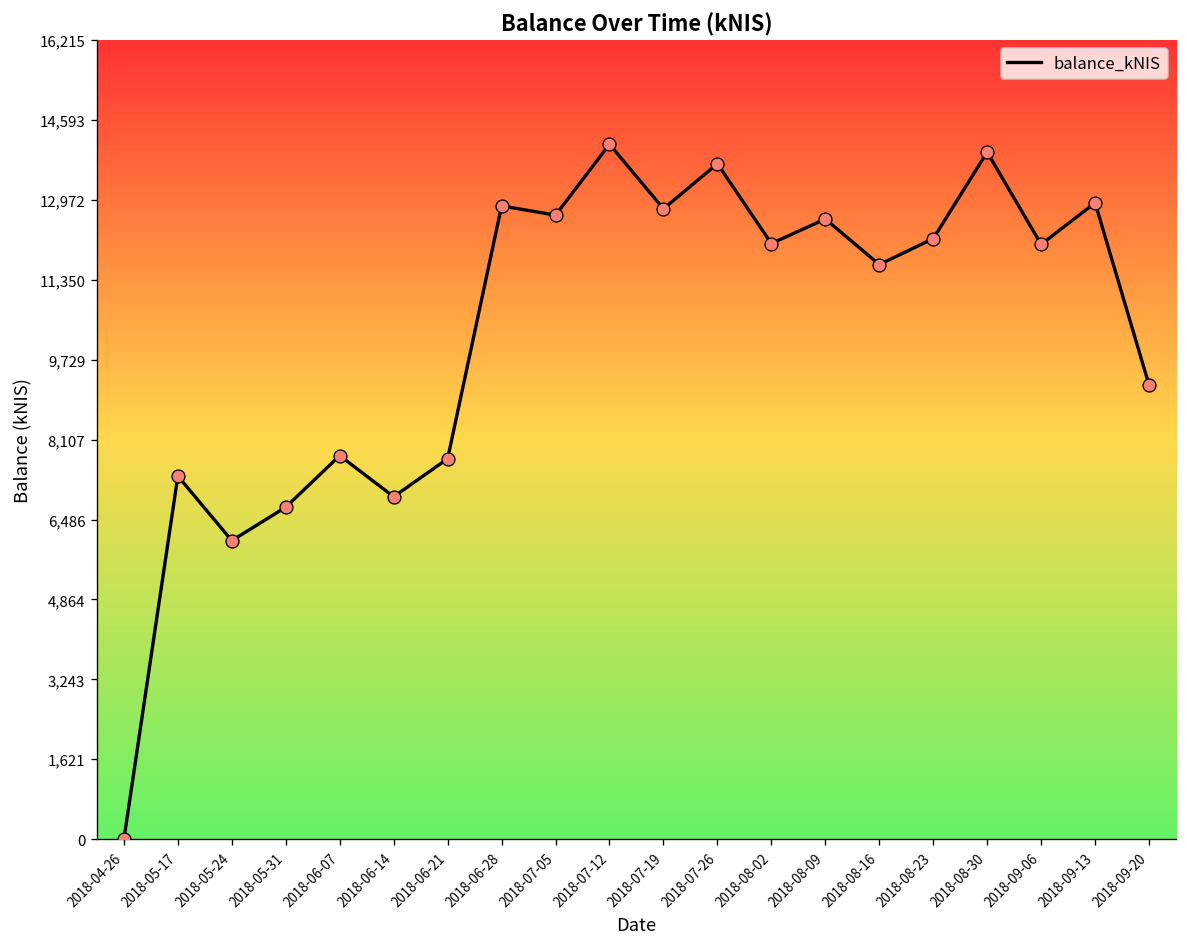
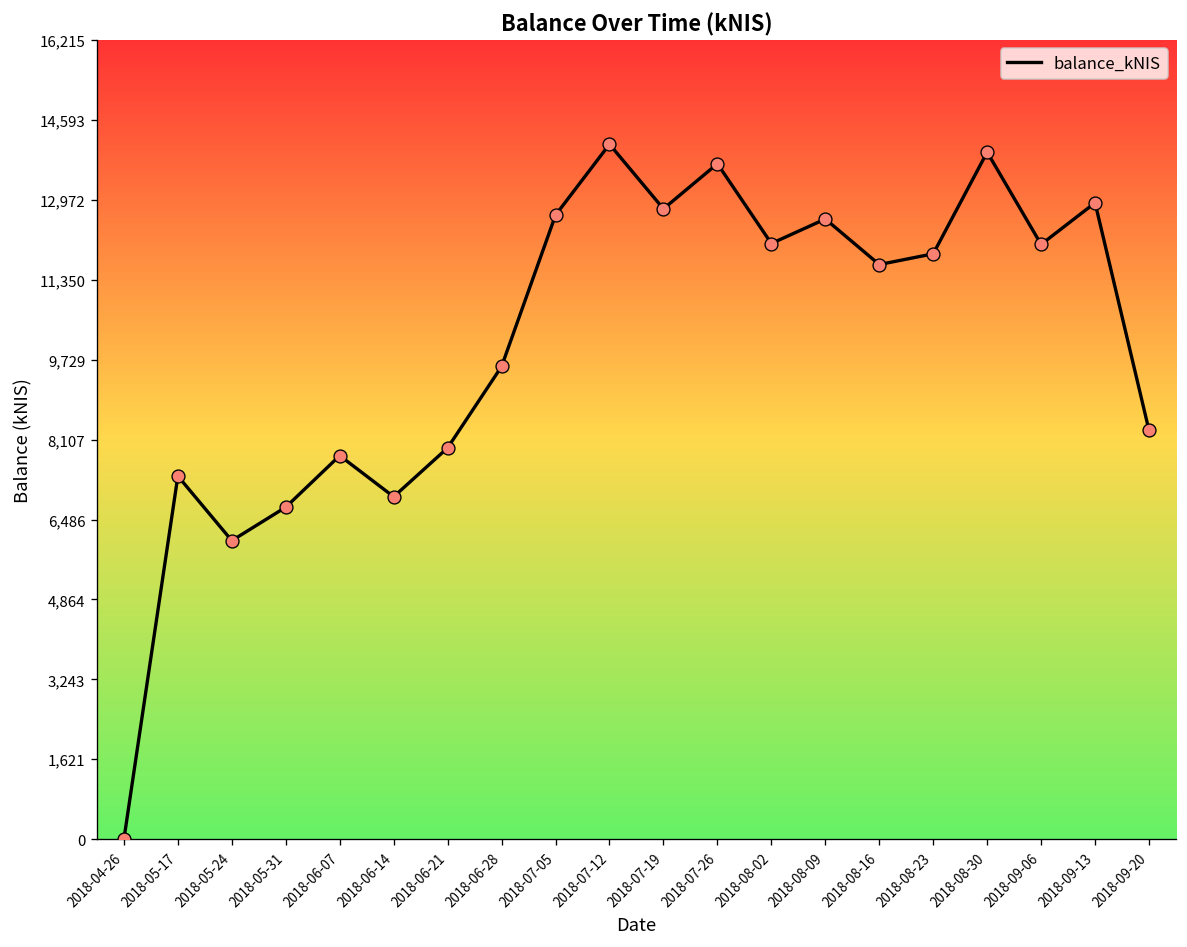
  {
    "2018-04-26": "0",
    "2018-05-17": "7,400",
    "2018-05-24": "6,100",
    "2018-05-31": "6,700",
    "2018-06-07": "7,800",
    "2018-06-14": "6,900",
-   "2018-06-21": "7,700",
-   "2018-06-28": "12,800",
+   "2018-06-21": "7,900",
+   "2018-06-28": "9,600",
    "2018-07-05": "12,700",
    "2018-07-12": "14,100",
    "2018-07-19": "12,800",
    "2018-07-26": "13,700",
    "2018-08-02": "12,100",
    "2018-08-09": "12,600",
    "2018-08-16": "11,700",
-   "2018-08-23": "12,200",
+   "2018-08-23": "11,900",
    "2018-08-30": "13,900",
    "2018-09-06": "12,100",
    "2018-09-13": "12,900",
-   "2018-09-20": "9,200"
+   "2018-09-20": "8,300"
  }
